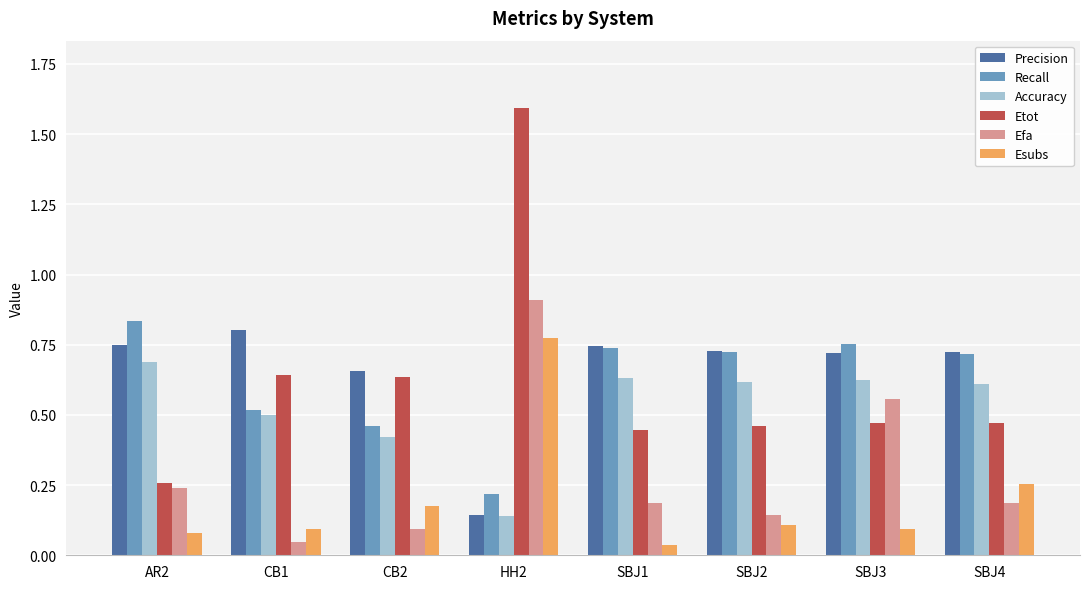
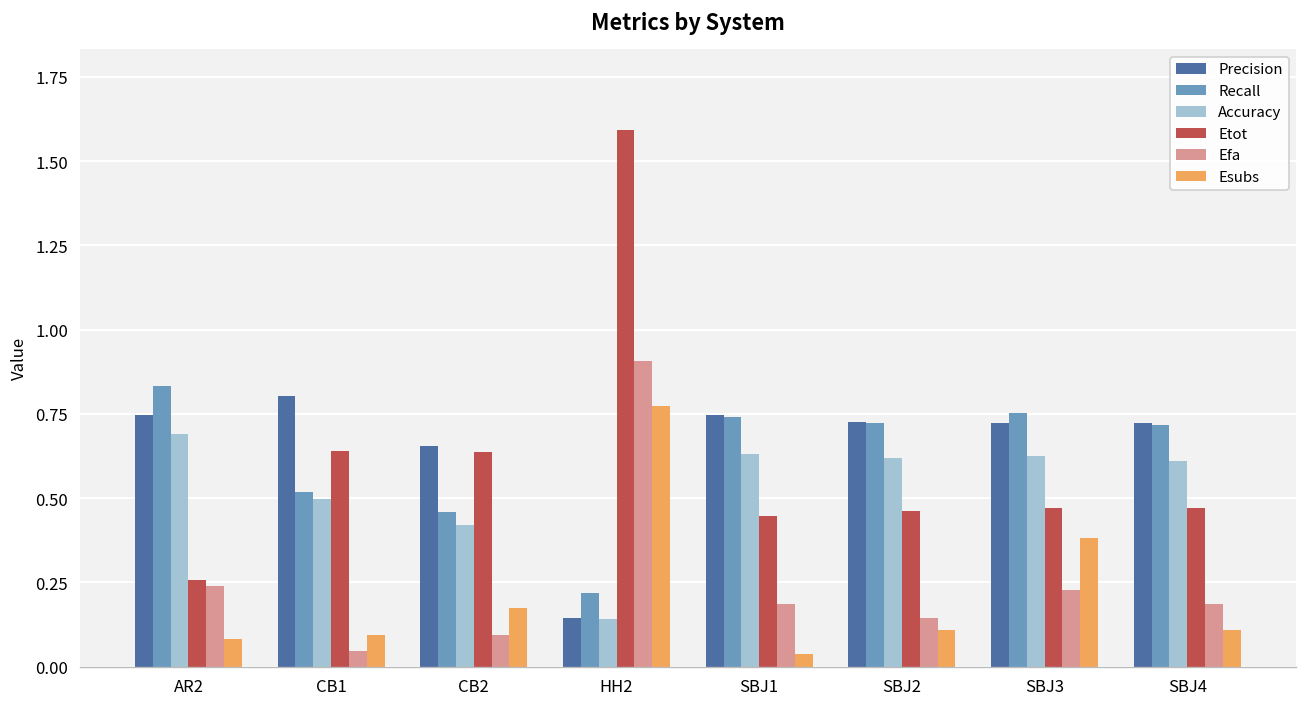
  {
    "Accuracy": {
      "AR2": 0.69,
      "CB1": 0.50,
      "CB2": 0.42,
      "HH2": 0.14,
      "SBJ1": 0.63,
      "SBJ2": 0.62,
      "SBJ3": 0.63,
      "SBJ4": 0.61
    },
    "Etot": {
      "AR2": 0.26,
      "CB1": 0.64,
      "CB2": 0.64,
      "HH2": 1.59,
      "SBJ1": 0.45,
      "SBJ2": 0.46,
      "SBJ3": 0.47,
      "SBJ4": 0.47
    },
    "Efa": {
      "AR2": 0.24,
      "CB1": 0.05,
      "CB2": 0.10,
      "HH2": 0.91,
      "SBJ1": 0.19,
      "SBJ2": 0.14,
-     "SBJ3": 0.56,
+     "SBJ3": 0.23,
      "SBJ4": 0.19
    },
    "Esubs": {
      "AR2": 0.08,
      "CB1": 0.09,
      "CB2": 0.17,
      "HH2": 0.77,
      "SBJ1": 0.04,
      "SBJ2": 0.11,
-     "SBJ3": 0.10,
-     "SBJ4": 0.25
+     "SBJ3": 0.38,
+     "SBJ4": 0.11
    }
  }
